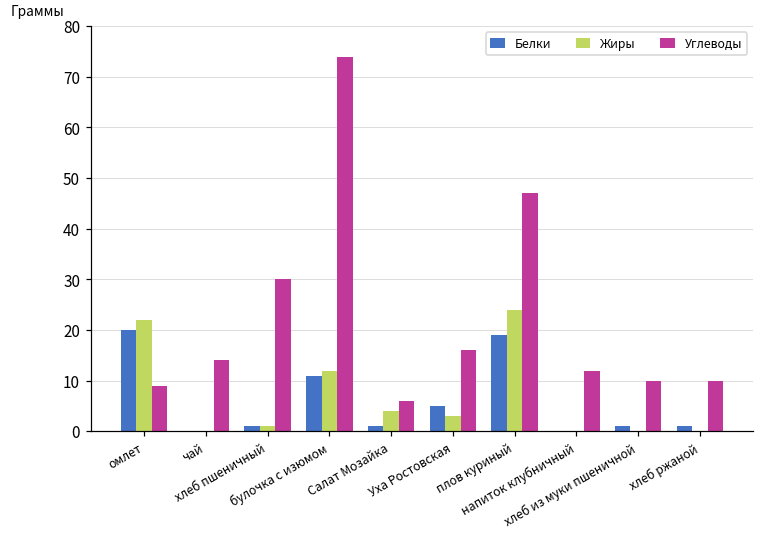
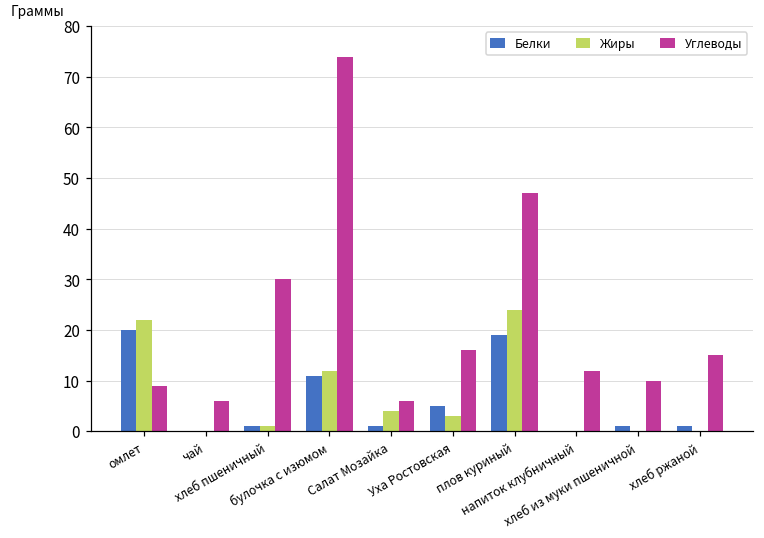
  {
    "Белки": {
      "омлет": 20,
      "чай": 0,
      "хлеб пшеничный": 1,
      "булочка с изюмом": 11,
      "Салат Мозайка": 1,
      "Уха Ростовская": 5,
      "плов куриный": 19,
      "хлеб из муки пшеничной": 1,
      "хлеб ржаной": 1
    },
    "Жиры": {
      "омлет": 22,
      "чай": 0,
      "хлеб пшеничный": 1,
      "булочка с изюмом": 12,
      "Салат Мозайка": 4,
      "Уха Ростовская": 3,
      "плов куриный": 24,
      "напиток клубничный": 0,
      "хлеб из муки пшеничной": 0,
      "хлеб ржаной": 0
    },
    "Углеводы": {
      "омлет": 9,
-     "чай": 14,
+     "чай": 6,
      "хлеб пшеничный": 30,
      "булочка с изюмом": 74,
      "Салат Мозайка": 6,
      "Уха Ростовская": 16,
      "плов куриный": 47,
      "напиток клубничный": 12,
      "хлеб из муки пшеничной": 10,
-     "хлеб ржаной": 10
+     "хлеб ржаной": 15
    }
  }
